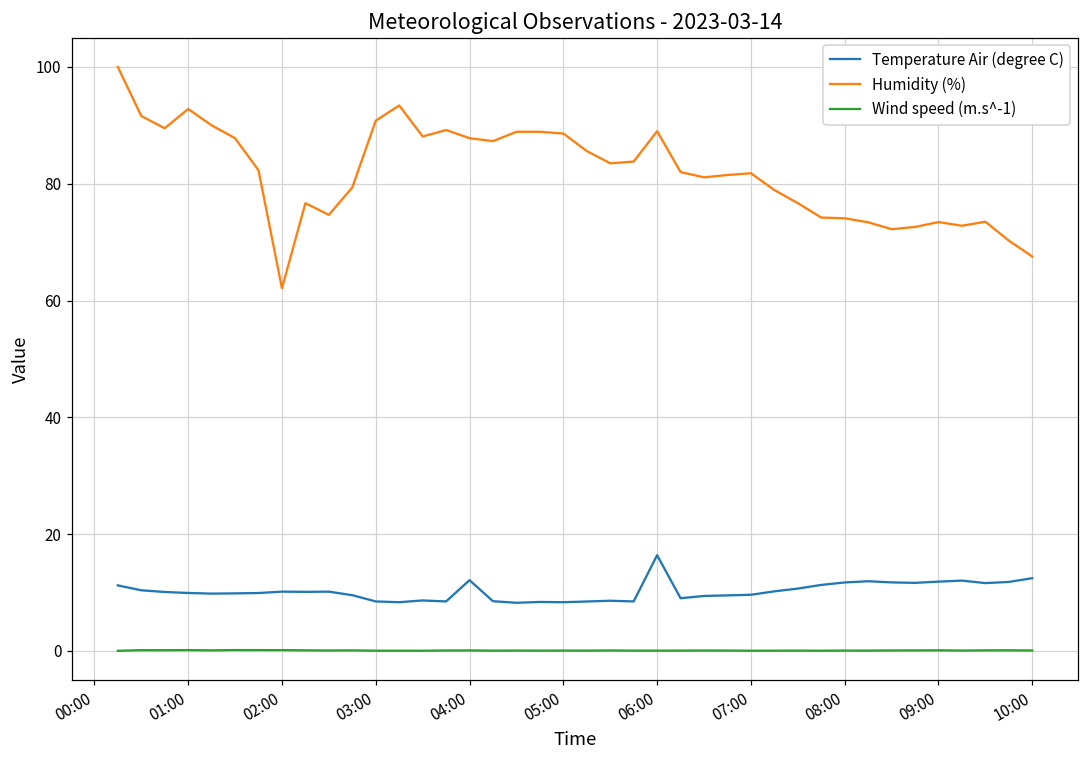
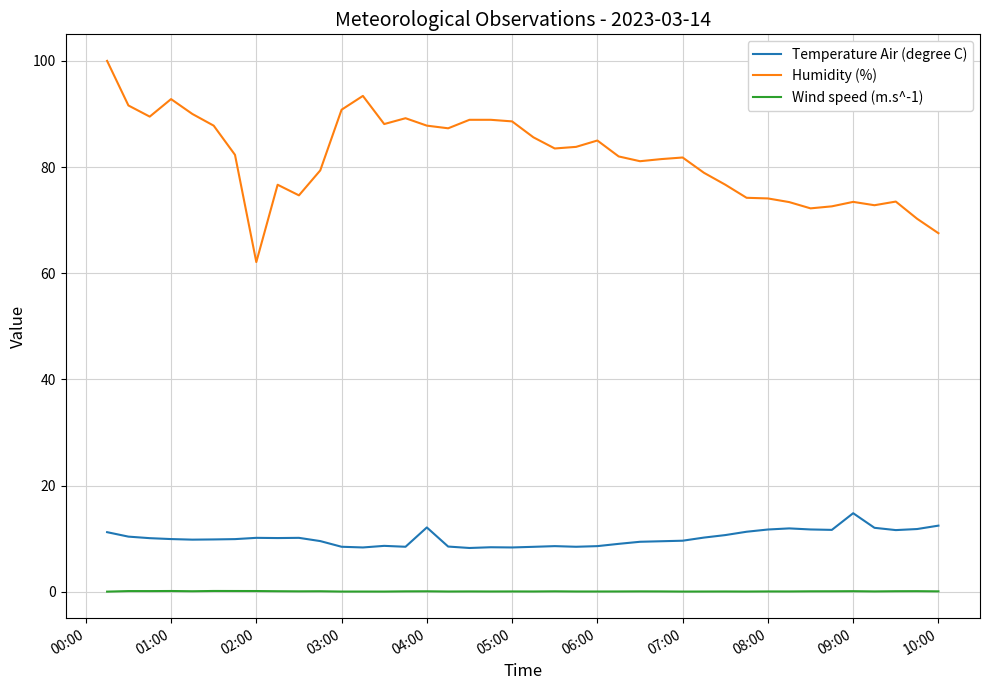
  {
    "Temperature Air (degree C)": {
      "01:00": 10,
      "02:00": 10,
      "03:00": 8,
      "04:00": 12,
      "05:00": 8,
-     "06:00": 16,
+     "06:00": 9,
      "07:00": 10,
      "08:00": 12,
-     "09:00": 12,
+     "09:00": 15,
      "10:00": 12
    },
    "Humidity (%)": {
      "01:00": 93,
      "02:00": 62,
      "03:00": 91,
      "04:00": 88,
      "05:00": 89,
-     "06:00": 89,
+     "06:00": 85,
      "07:00": 82,
      "08:00": 74,
      "09:00": 73,
      "10:00": 68
    },
    "Wind speed (m.s^-1)": {
      "01:00": 0,
      "02:00": 0,
      "03:00": 0,
      "04:00": 0,
      "05:00": 0,
      "06:00": 0,
      "07:00": 0,
      "08:00": 0,
      "09:00": 0,
      "10:00": 0
    }
  }
